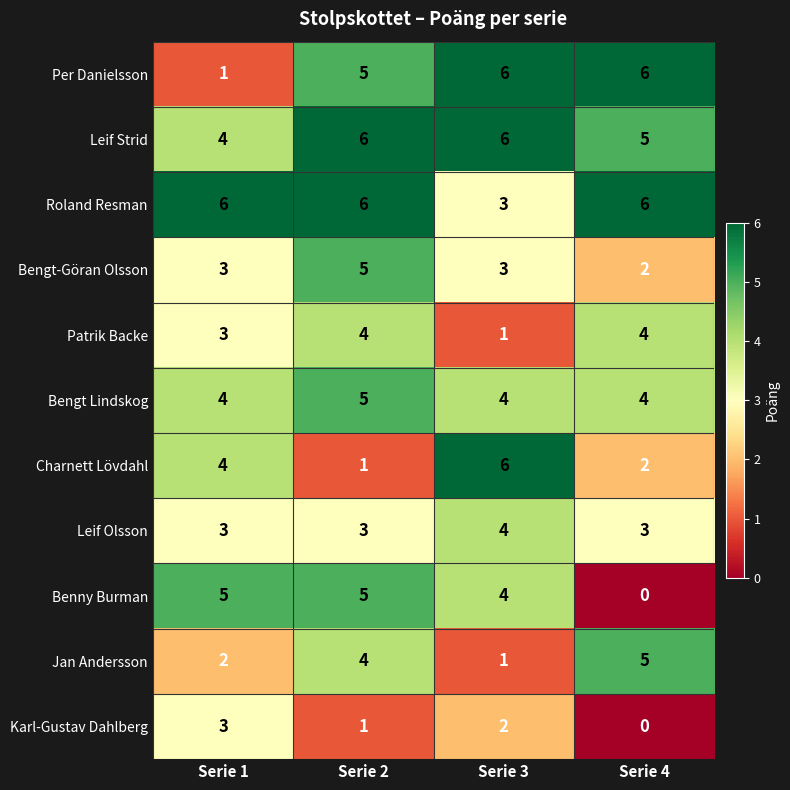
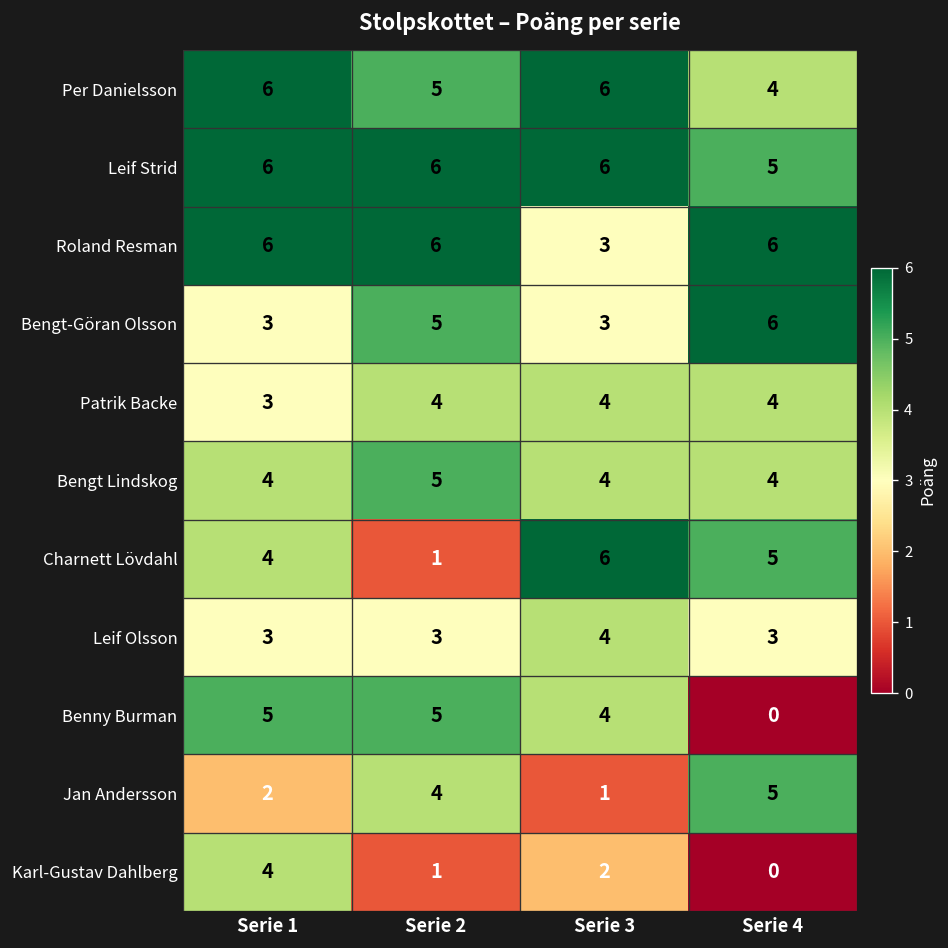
  {
    "Per Danielsson": {
-     "Serie 1": 1,
+     "Serie 1": 6,
      "Serie 2": 5,
      "Serie 3": 6,
-     "Serie 4": 6
+     "Serie 4": 4
    },
    "Leif Strid": {
-     "Serie 1": 4,
+     "Serie 1": 6,
      "Serie 2": 6,
      "Serie 3": 6,
      "Serie 4": 5
    },
    "Roland Resman": {
      "Serie 1": 6,
      "Serie 2": 6,
      "Serie 3": 3,
      "Serie 4": 6
    },
    "Bengt-Göran Olsson": {
      "Serie 1": 3,
      "Serie 2": 5,
      "Serie 3": 3,
-     "Serie 4": 2
+     "Serie 4": 6
    },
    "Patrik Backe": {
      "Serie 1": 3,
      "Serie 2": 4,
-     "Serie 3": 1,
+     "Serie 3": 4,
      "Serie 4": 4
    },
    "Bengt Lindskog": {
      "Serie 1": 4,
      "Serie 2": 5,
      "Serie 3": 4,
      "Serie 4": 4
    },
    "Charnett Lövdahl": {
      "Serie 1": 4,
      "Serie 2": 1,
      "Serie 3": 6,
-     "Serie 4": 2
+     "Serie 4": 5
    },
    "Leif Olsson": {
      "Serie 1": 3,
      "Serie 2": 3,
      "Serie 3": 4,
      "Serie 4": 3
    },
    "Benny Burman": {
      "Serie 1": 5,
      "Serie 2": 5,
      "Serie 3": 4,
      "Serie 4": 0
    },
    "Jan Andersson": {
      "Serie 1": 2,
      "Serie 2": 4,
      "Serie 3": 1,
      "Serie 4": 5
    },
    "Karl-Gustav Dahlberg": {
-     "Serie 1": 3,
+     "Serie 1": 4,
      "Serie 2": 1,
      "Serie 3": 2,
      "Serie 4": 0
    }
  }
